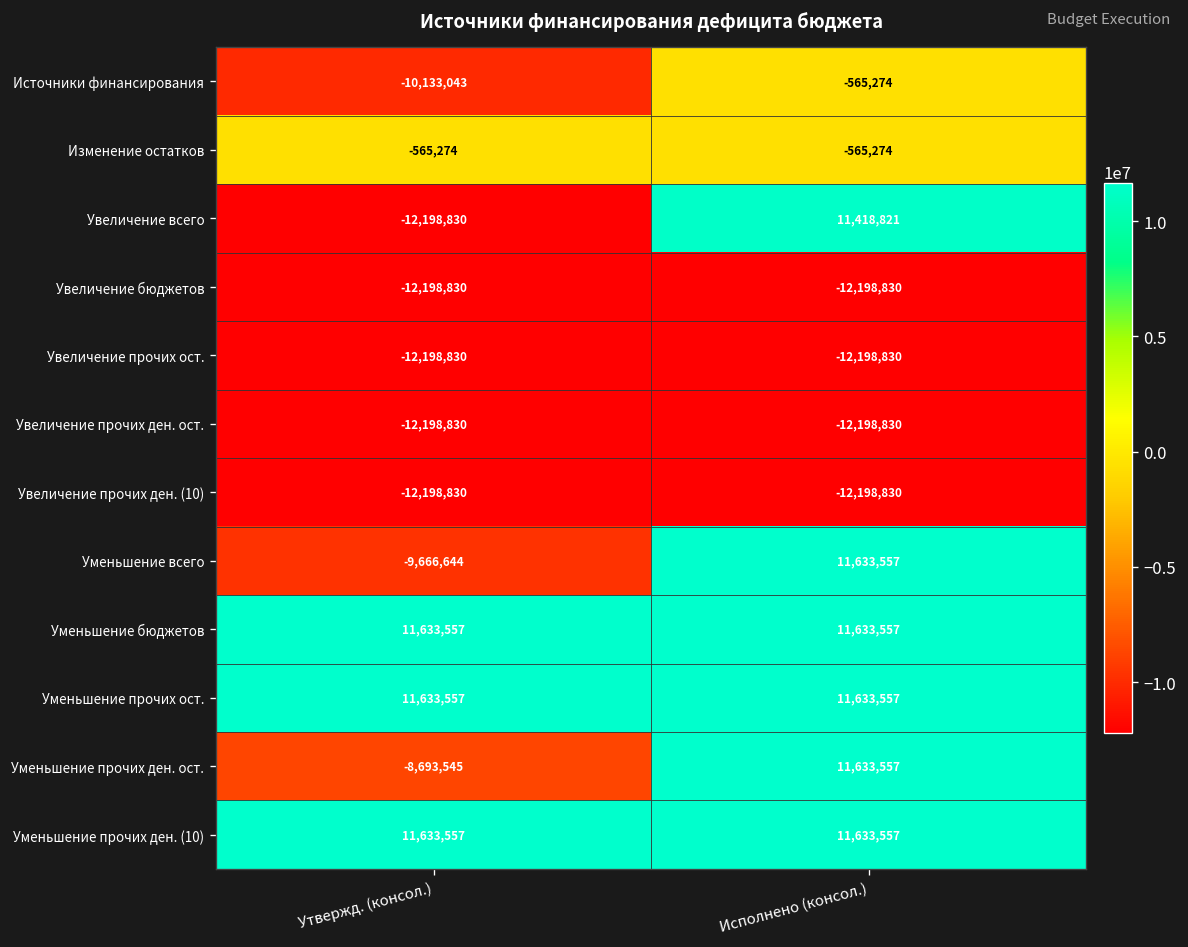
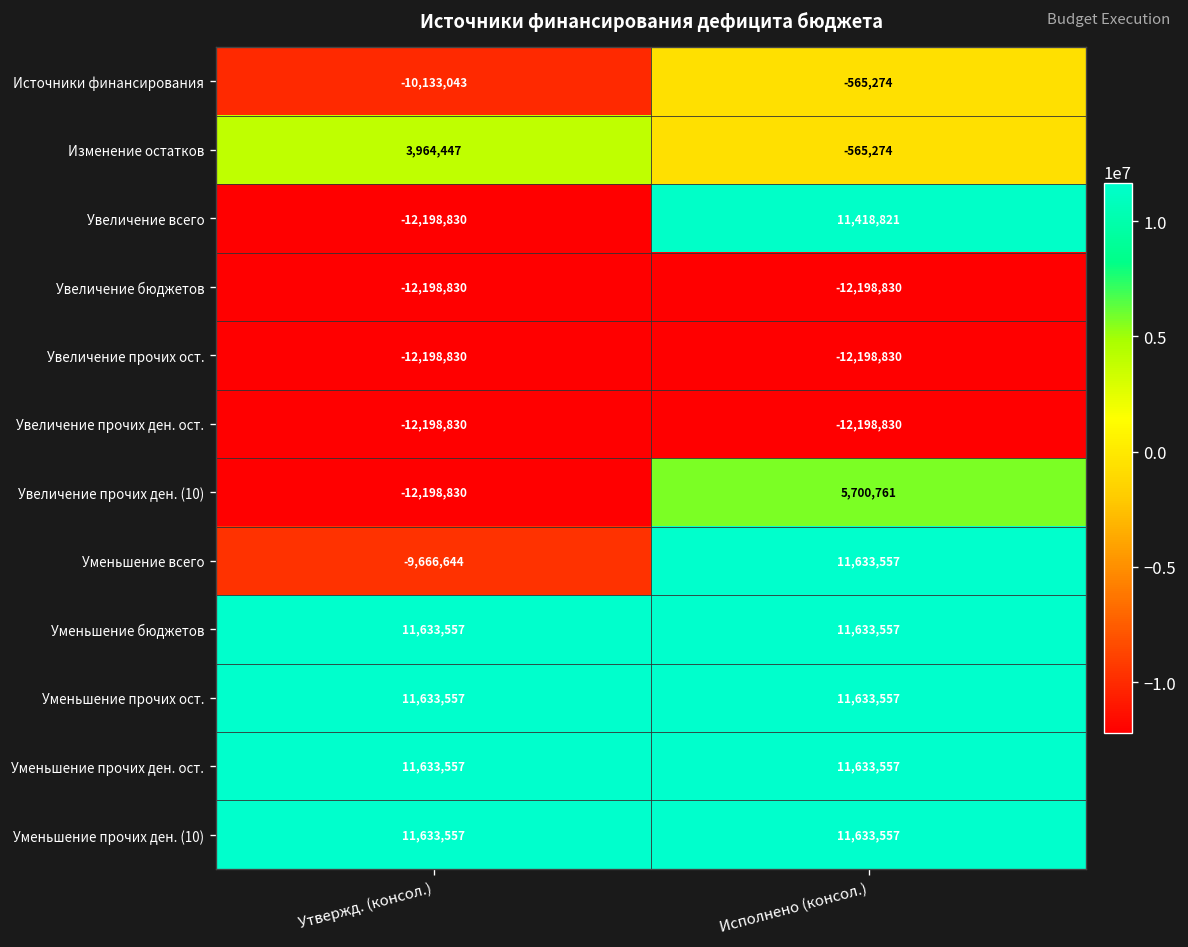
  {
    "Источники финансирования": {
      "Утвержд. (консол.)": "-10,133,043",
      "Исполнено (консол.)": "-565,274"
    },
    "Изменение остатков": {
-     "Утвержд. (консол.)": "-565,274",
+     "Утвержд. (консол.)": "3,964,447",
      "Исполнено (консол.)": "-565,274"
    },
    "Увеличение всего": {
      "Утвержд. (консол.)": "-12,198,830",
      "Исполнено (консол.)": "11,418,821"
    },
    "Увеличение бюджетов": {
      "Утвержд. (консол.)": "-12,198,830",
      "Исполнено (консол.)": "-12,198,830"
    },
    "Увеличение прочих ост.": {
      "Утвержд. (консол.)": "-12,198,830",
      "Исполнено (консол.)": "-12,198,830"
    },
    "Увеличение прочих ден. ост.": {
      "Утвержд. (консол.)": "-12,198,830",
      "Исполнено (консол.)": "-12,198,830"
    },
    "Увеличение прочих ден. (10)": {
      "Утвержд. (консол.)": "-12,198,830",
-     "Исполнено (консол.)": "-12,198,830"
+     "Исполнено (консол.)": "5,700,761"
    },
    "Уменьшение всего": {
      "Утвержд. (консол.)": "-9,666,644",
      "Исполнено (консол.)": "11,633,557"
    },
    "Уменьшение бюджетов": {
      "Утвержд. (консол.)": "11,633,557",
      "Исполнено (консол.)": "11,633,557"
    },
    "Уменьшение прочих ост.": {
      "Утвержд. (консол.)": "11,633,557",
      "Исполнено (консол.)": "11,633,557"
    },
    "Уменьшение прочих ден. ост.": {
-     "Утвержд. (консол.)": "-8,693,545",
+     "Утвержд. (консол.)": "11,633,557",
      "Исполнено (консол.)": "11,633,557"
    },
    "Уменьшение прочих ден. (10)": {
      "Утвержд. (консол.)": "11,633,557",
      "Исполнено (консол.)": "11,633,557"
    }
  }
